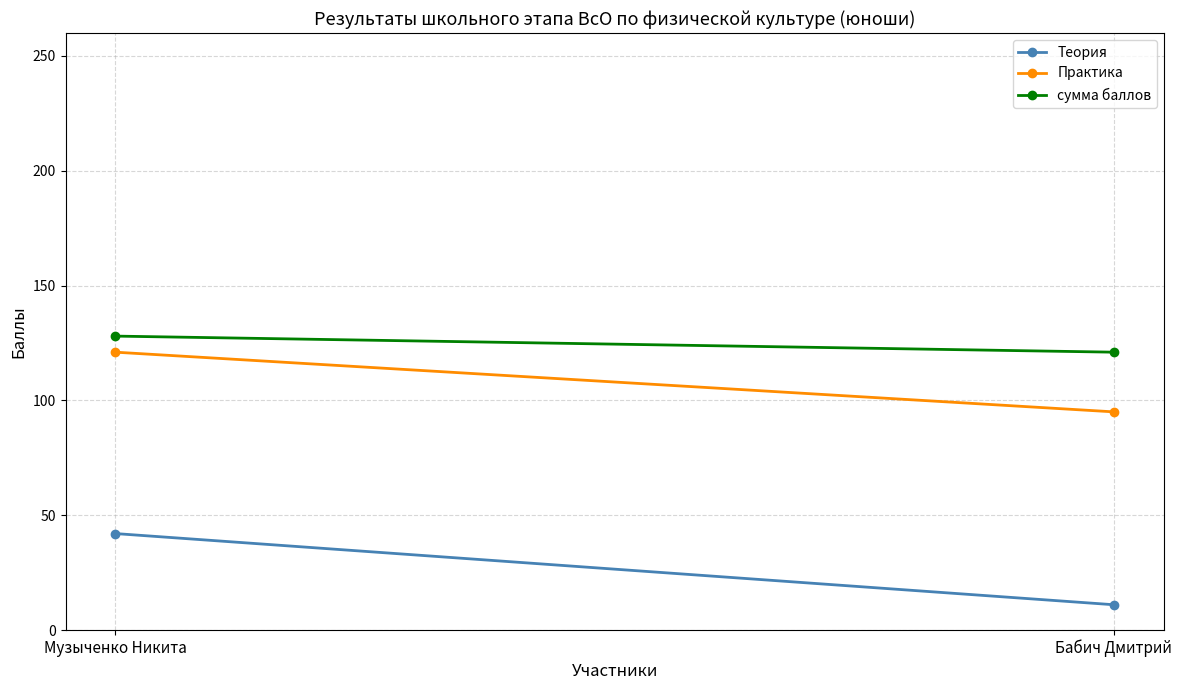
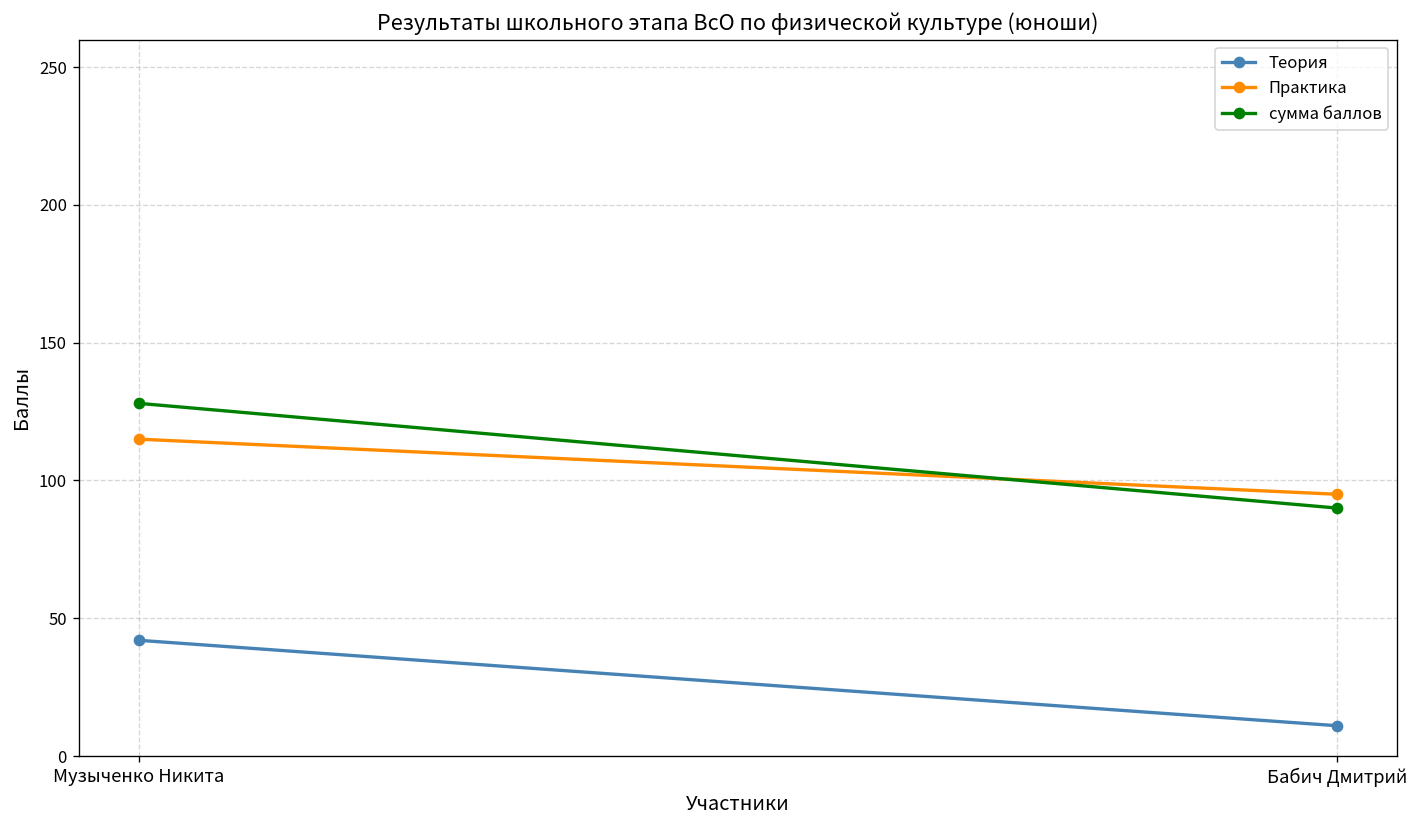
  {
    "Теория": {
      "Музыченко Никита": 42,
      "Бабич Дмитрий": 11
    },
    "Практика": {
-     "Музыченко Никита": 121,
+     "Музыченко Никита": 115,
      "Бабич Дмитрий": 95
    },
    "сумма баллов": {
      "Музыченко Никита": 128,
-     "Бабич Дмитрий": 121
+     "Бабич Дмитрий": 90
    }
  }
